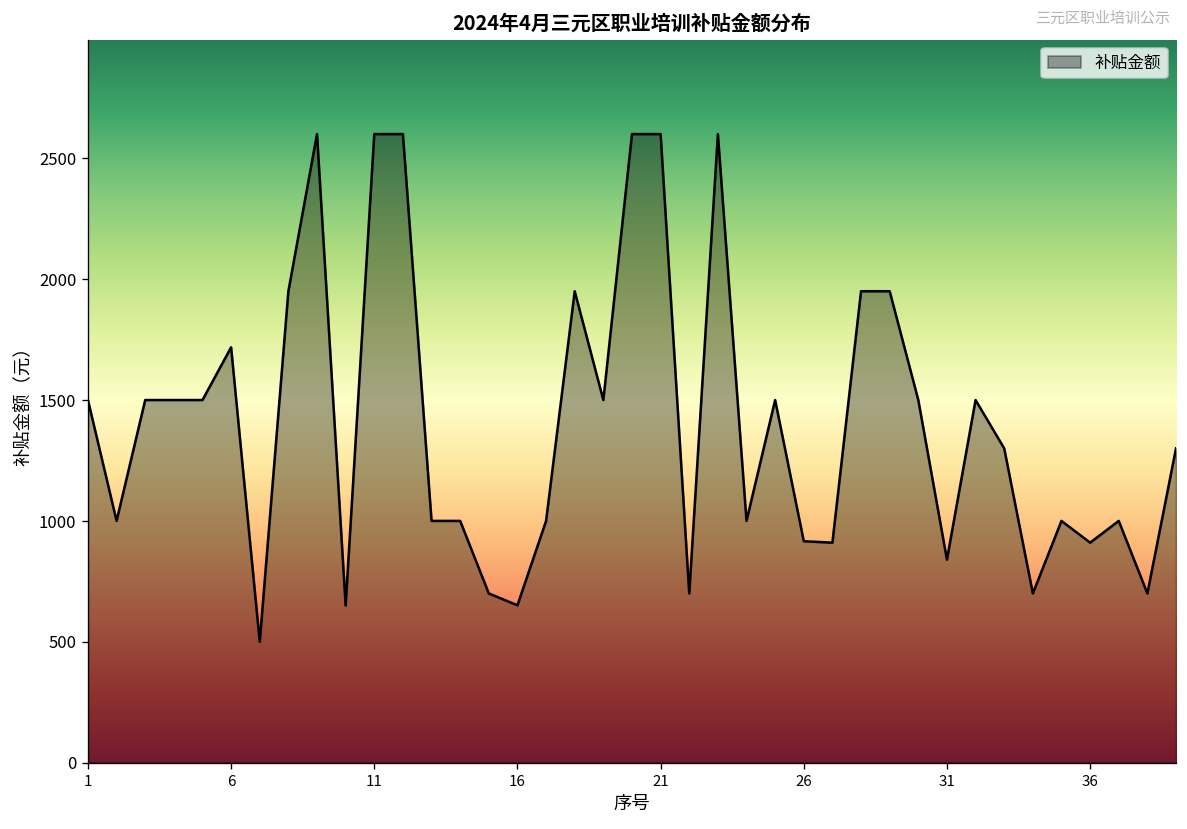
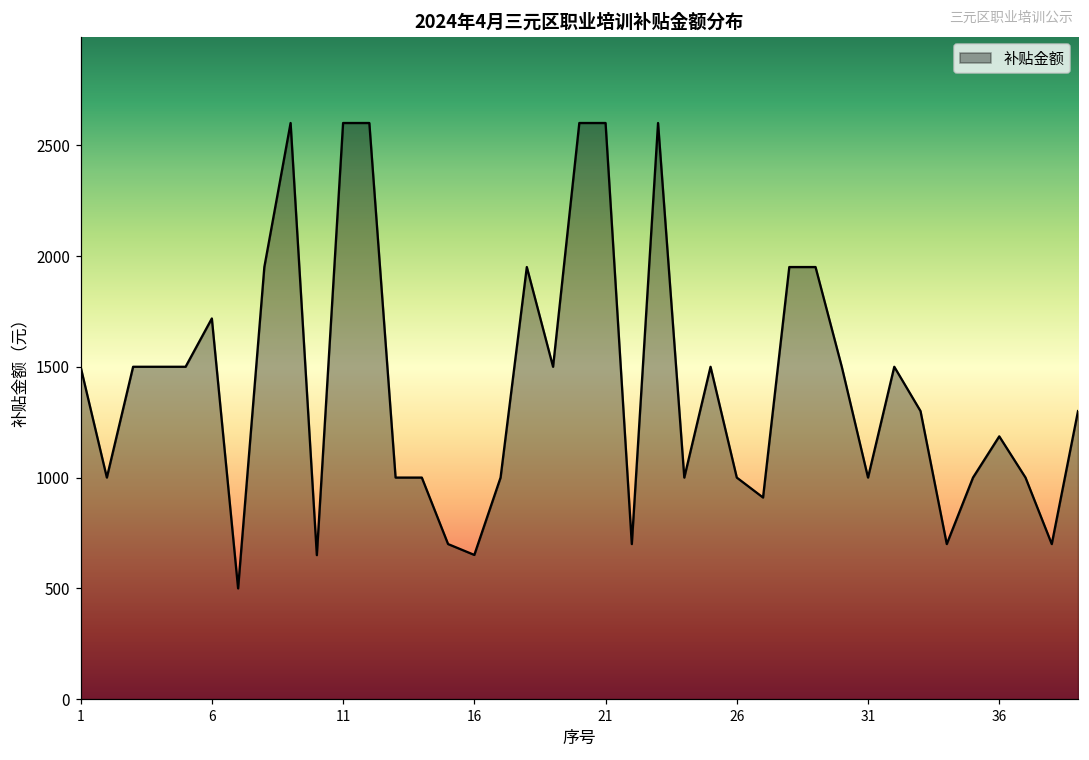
  {
    "1": 1500,
    "6": 1720,
    "11": 2600,
    "16": 650,
    "21": 2600,
-   "26": 920,
-   "31": 840,
-   "36": 910
+   "26": 1000,
+   "31": 1000,
+   "36": 1190
  }
